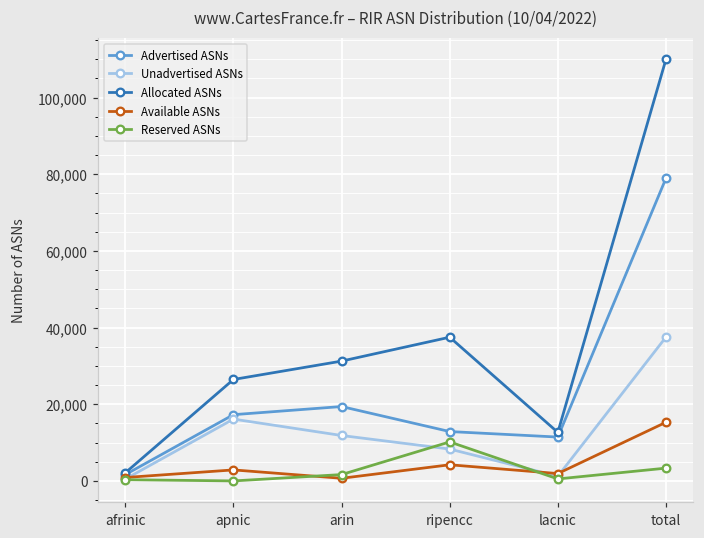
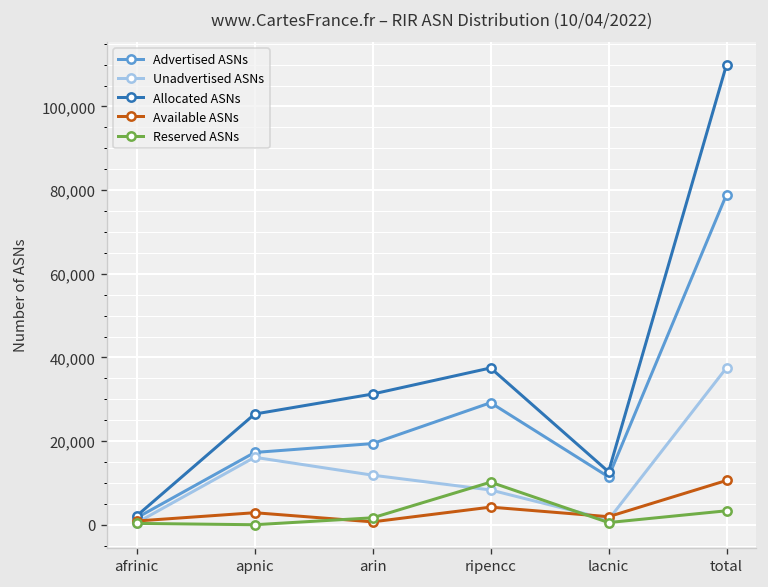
  {
    "Advertised ASNs": {
      "apnic": "17,000",
      "arin": "19,000",
-     "ripencc": "13,000",
+     "ripencc": "29,000",
      "lacnic": "11,000",
      "total": "79,000"
    },
    "Unadvertised ASNs": {
      "apnic": "16,000",
      "arin": "12,000",
      "ripencc": "8,000",
      "total": "38,000"
    },
    "Allocated ASNs": {
      "apnic": "26,000",
      "arin": "31,000",
      "ripencc": "37,000",
      "lacnic": "13,000",
      "total": "110,000"
    },
    "Available ASNs": {
      "apnic": "3,000",
      "arin": "1,000",
      "ripencc": "4,000",
-     "total": "15,000"
+     "total": "11,000"
    },
    "Reserved ASNs": {
      "apnic": "0",
      "arin": "2,000",
      "ripencc": "10,000",
      "total": "3,000"
    }
  }
